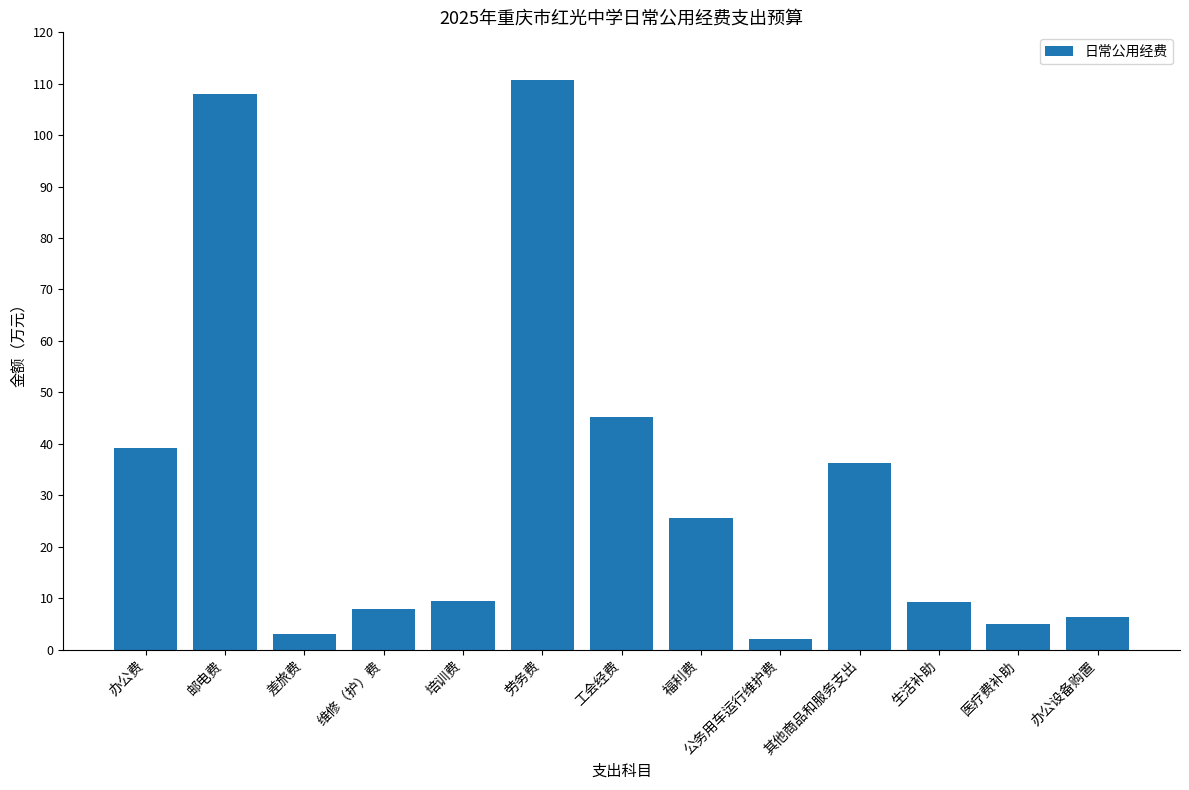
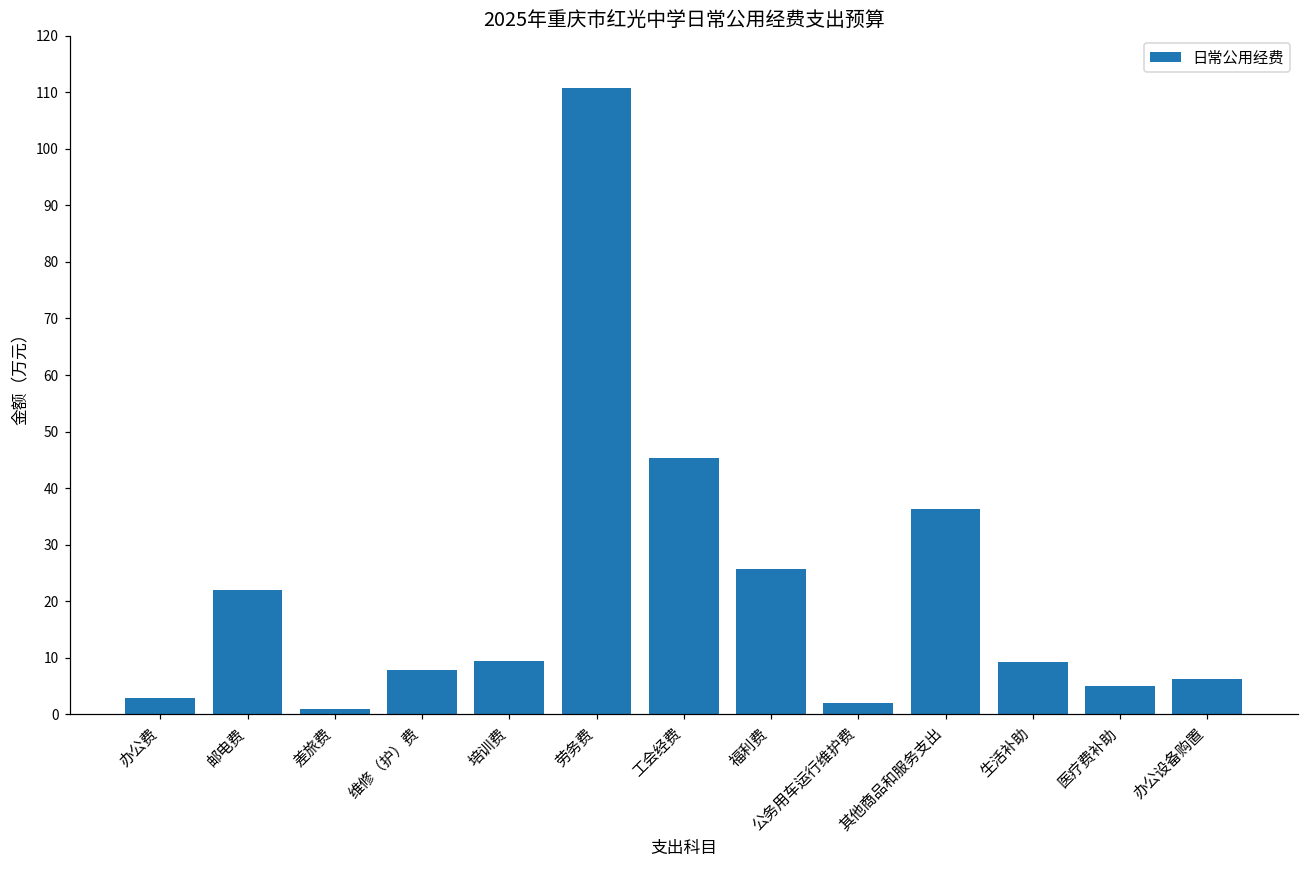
  {
-   "办公费": 39,
-   "邮电费": 108,
-   "差旅费": 3,
+   "办公费": 3,
+   "邮电费": 22,
+   "差旅费": 1,
    "维修（护）费": 8,
    "培训费": 9,
    "劳务费": 111,
    "工会经费": 45,
    "福利费": 26,
    "公务用车运行维护费": 2,
    "其他商品和服务支出": 36,
    "生活补助": 9,
    "医疗费补助": 5,
    "办公设备购置": 6
  }
